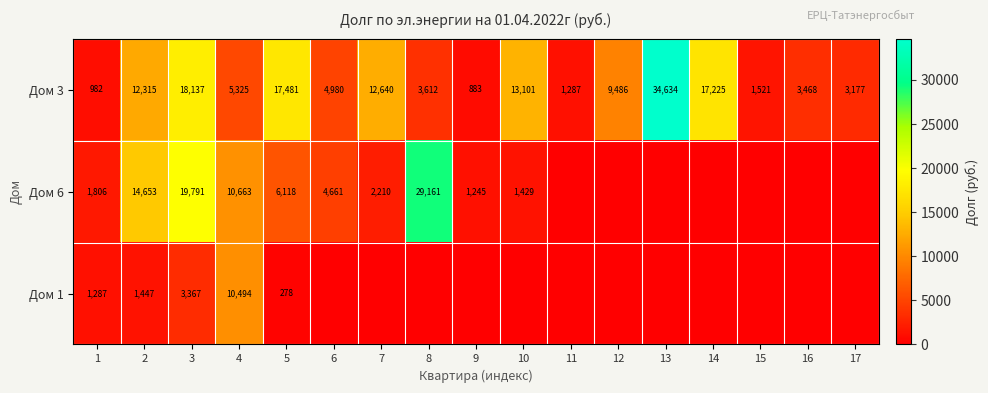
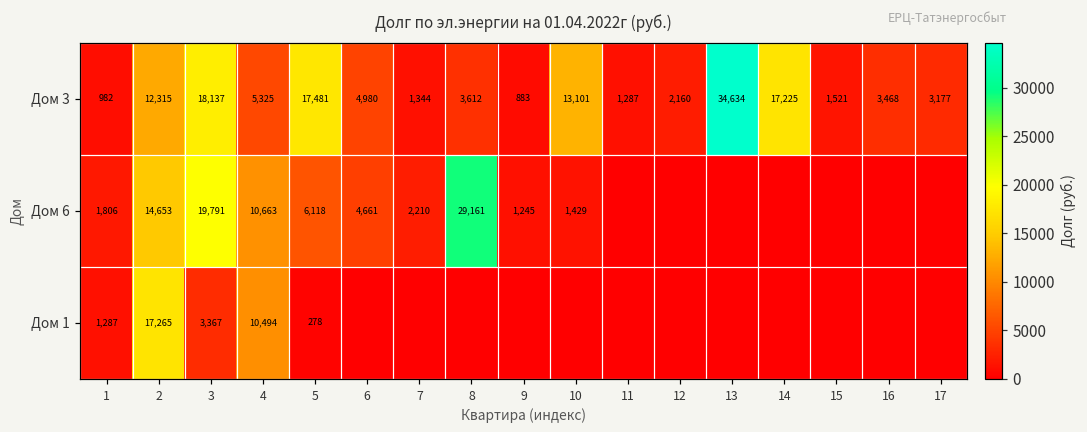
  {
    "Дом 3": {
      "1": "982",
      "2": "12,315",
      "3": "18,137",
      "4": "5,325",
      "5": "17,481",
      "6": "4,980",
-     "7": "12,640",
+     "7": "1,344",
      "8": "3,612",
      "9": "883",
      "10": "13,101",
      "11": "1,287",
-     "12": "9,486",
+     "12": "2,160",
      "13": "34,634",
      "14": "17,225",
      "15": "1,521",
      "16": "3,468",
      "17": "3,177"
    },
    "Дом 6": {
      "1": "1,806",
      "2": "14,653",
      "3": "19,791",
      "4": "10,663",
      "5": "6,118",
      "6": "4,661",
      "7": "2,210",
      "8": "29,161",
      "9": "1,245",
      "10": "1,429"
    },
    "Дом 1": {
      "1": "1,287",
-     "2": "1,447",
+     "2": "17,265",
      "3": "3,367",
      "4": "10,494",
      "5": "278"
    }
  }
